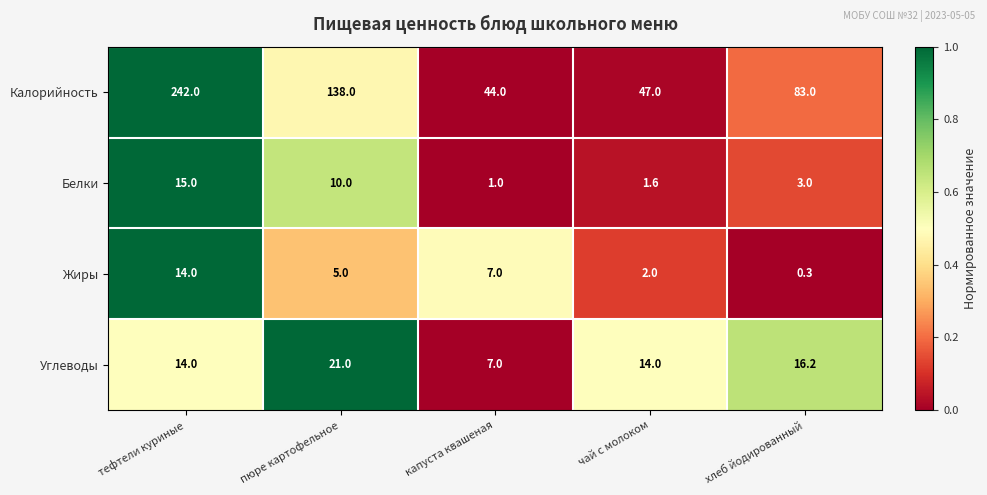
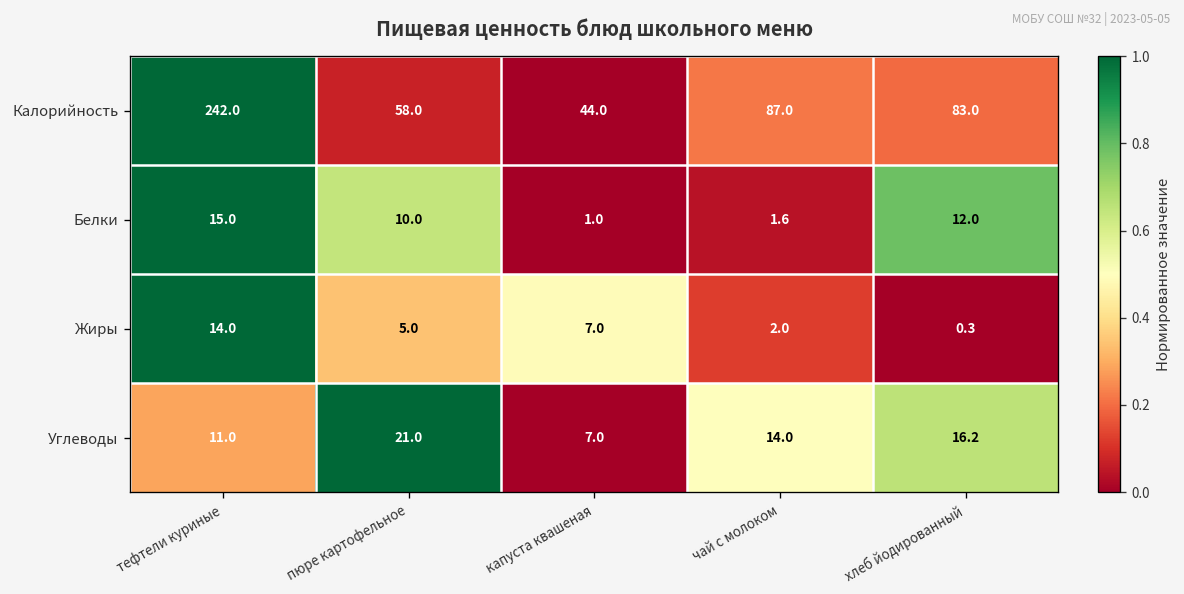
  {
    "Калорийность": {
      "тефтели куриные": 242.0,
-     "пюре картофельное": 138.0,
+     "пюре картофельное": 58.0,
      "капуста квашеная": 44.0,
-     "чай с молоком": 47.0,
+     "чай с молоком": 87.0,
      "хлеб йодированный": 83.0
    },
    "Белки": {
      "тефтели куриные": 15.0,
      "пюре картофельное": 10.0,
      "капуста квашеная": 1.0,
      "чай с молоком": 1.6,
-     "хлеб йодированный": 3.0
+     "хлеб йодированный": 12.0
    },
    "Жиры": {
      "тефтели куриные": 14.0,
      "пюре картофельное": 5.0,
      "капуста квашеная": 7.0,
      "чай с молоком": 2.0,
      "хлеб йодированный": 0.3
    },
    "Углеводы": {
-     "тефтели куриные": 14.0,
+     "тефтели куриные": 11.0,
      "пюре картофельное": 21.0,
      "капуста квашеная": 7.0,
      "чай с молоком": 14.0,
      "хлеб йодированный": 16.2
    }
  }
